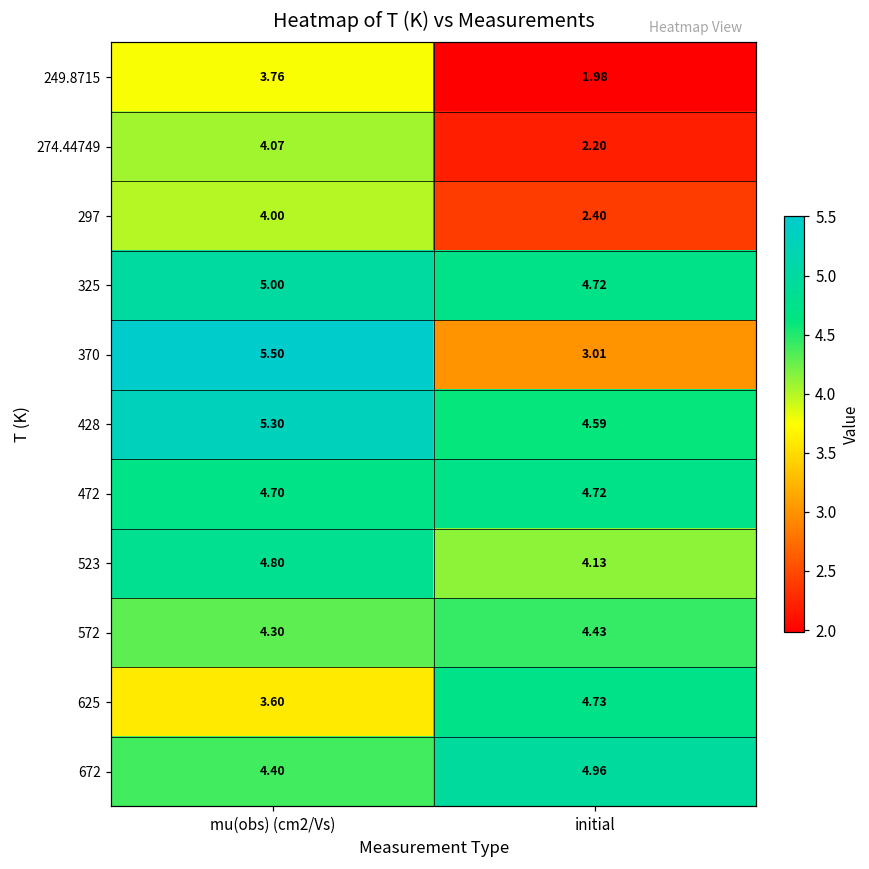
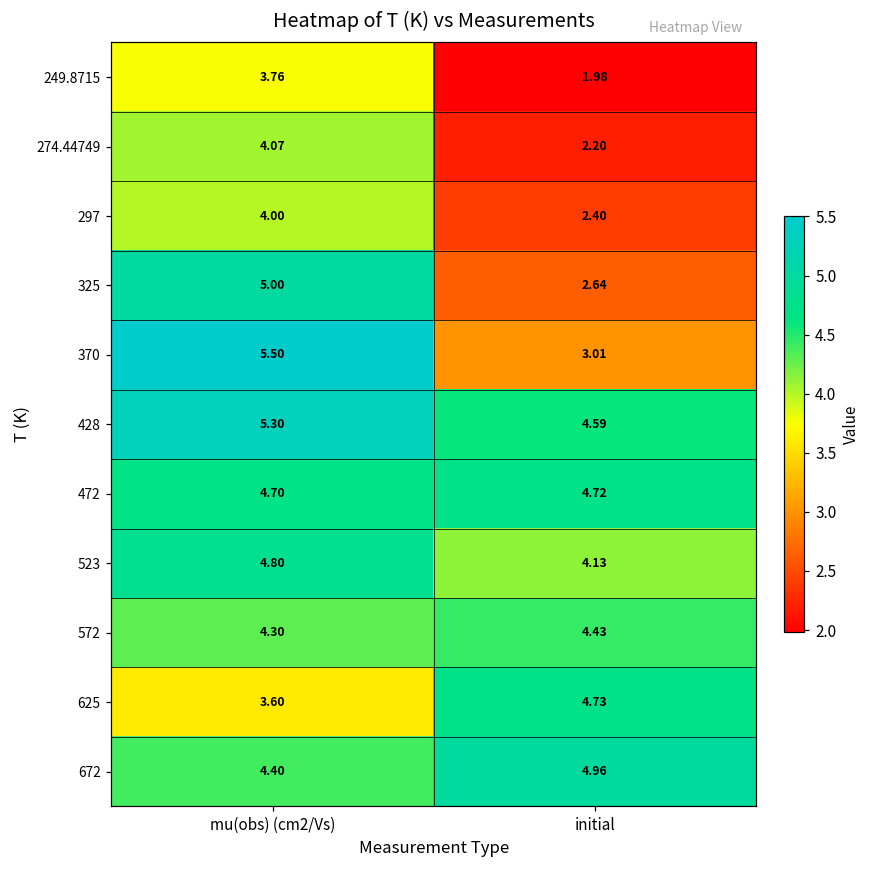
  {
    "249.8715": {
      "mu(obs) (cm2/Vs)": 3.76,
      "initial": 1.98
    },
    "274.44749": {
      "mu(obs) (cm2/Vs)": 4.07,
      "initial": 2.20
    },
    "297": {
      "mu(obs) (cm2/Vs)": 4.00,
      "initial": 2.40
    },
    "325": {
      "mu(obs) (cm2/Vs)": 5.00,
-     "initial": 4.72
+     "initial": 2.64
    },
    "370": {
      "mu(obs) (cm2/Vs)": 5.50,
      "initial": 3.01
    },
    "428": {
      "mu(obs) (cm2/Vs)": 5.30,
      "initial": 4.59
    },
    "472": {
      "mu(obs) (cm2/Vs)": 4.70,
      "initial": 4.72
    },
    "523": {
      "mu(obs) (cm2/Vs)": 4.80,
      "initial": 4.13
    },
    "572": {
      "mu(obs) (cm2/Vs)": 4.30,
      "initial": 4.43
    },
    "625": {
      "mu(obs) (cm2/Vs)": 3.60,
      "initial": 4.73
    },
    "672": {
      "mu(obs) (cm2/Vs)": 4.40,
      "initial": 4.96
    }
  }
